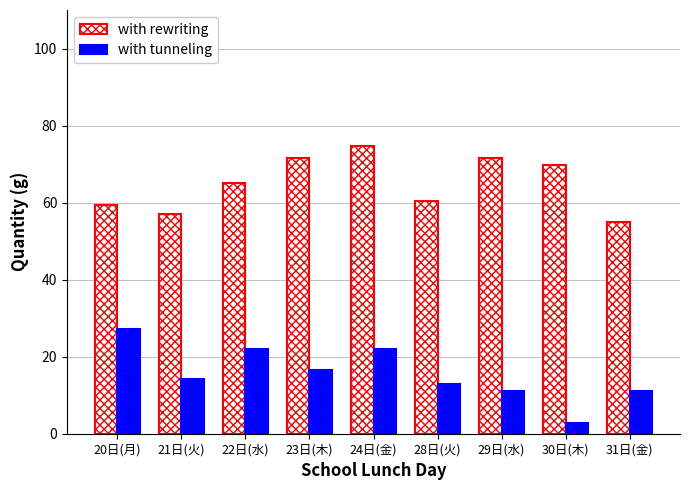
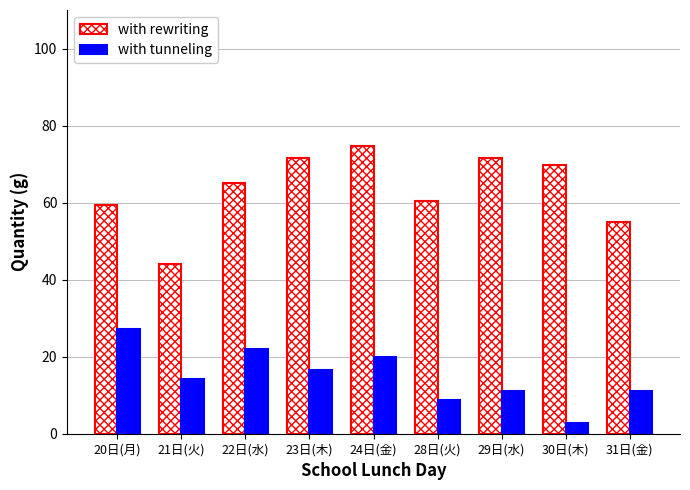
  {
    "with rewriting": {
      "20日(月)": 59,
-     "21日(火)": 57,
+     "21日(火)": 44,
      "22日(水)": 65,
      "23日(木)": 72,
      "24日(金)": 75,
      "28日(火)": 61,
      "29日(水)": 72,
      "30日(木)": 70,
      "31日(金)": 55
    },
    "with tunneling": {
      "20日(月)": 27,
      "21日(火)": 14,
      "22日(水)": 22,
      "23日(木)": 17,
-     "24日(金)": 22,
-     "28日(火)": 13,
+     "24日(金)": 20,
+     "28日(火)": 9,
      "29日(水)": 11,
      "30日(木)": 3,
      "31日(金)": 11
    }
  }
